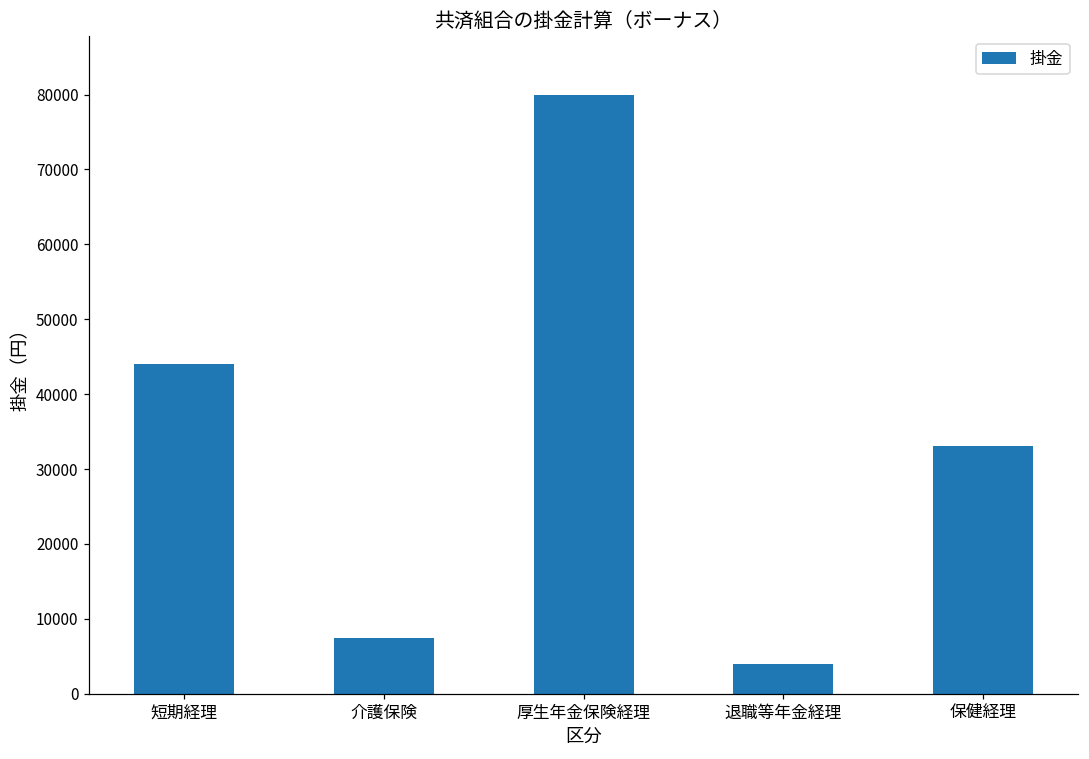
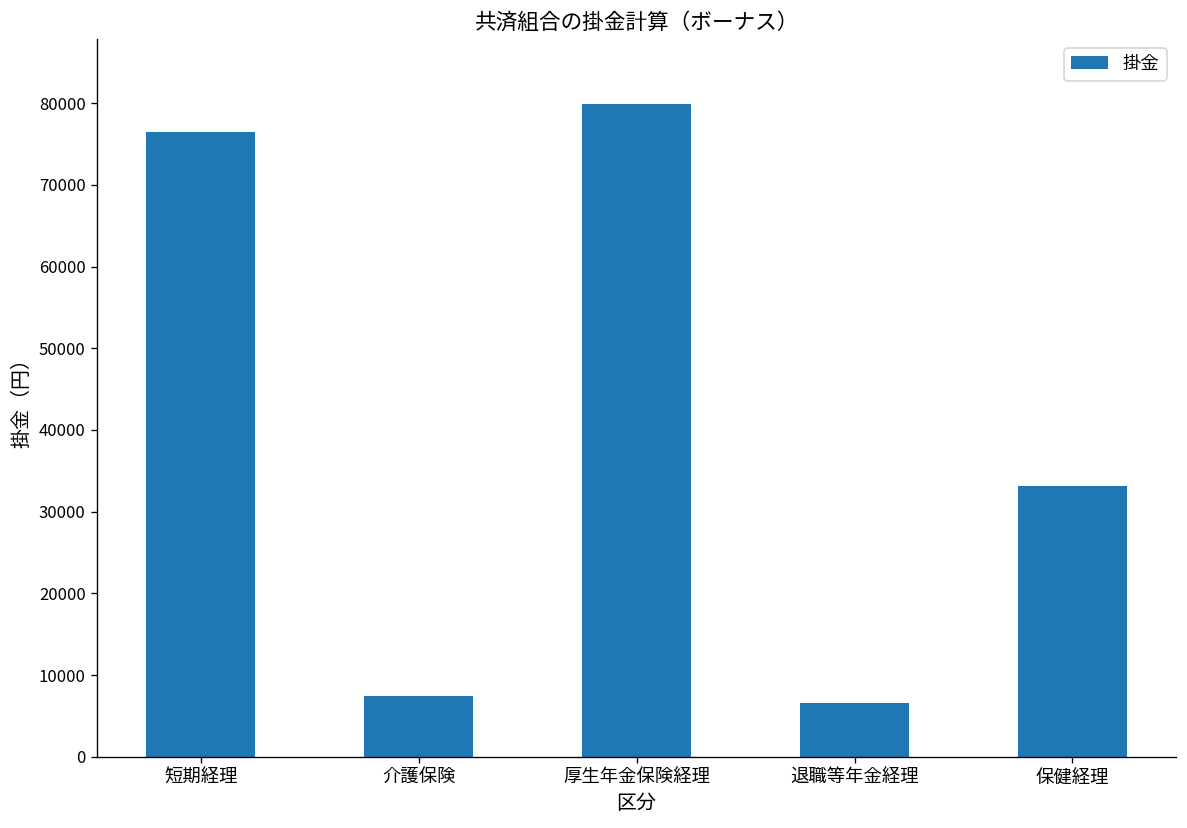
  {
-   "短期経理": 44000,
+   "短期経理": 77000,
    "介護保険": 7000,
    "厚生年金保険経理": 80000,
-   "退職等年金経理": 4000,
+   "退職等年金経理": 7000,
    "保健経理": 33000
  }
